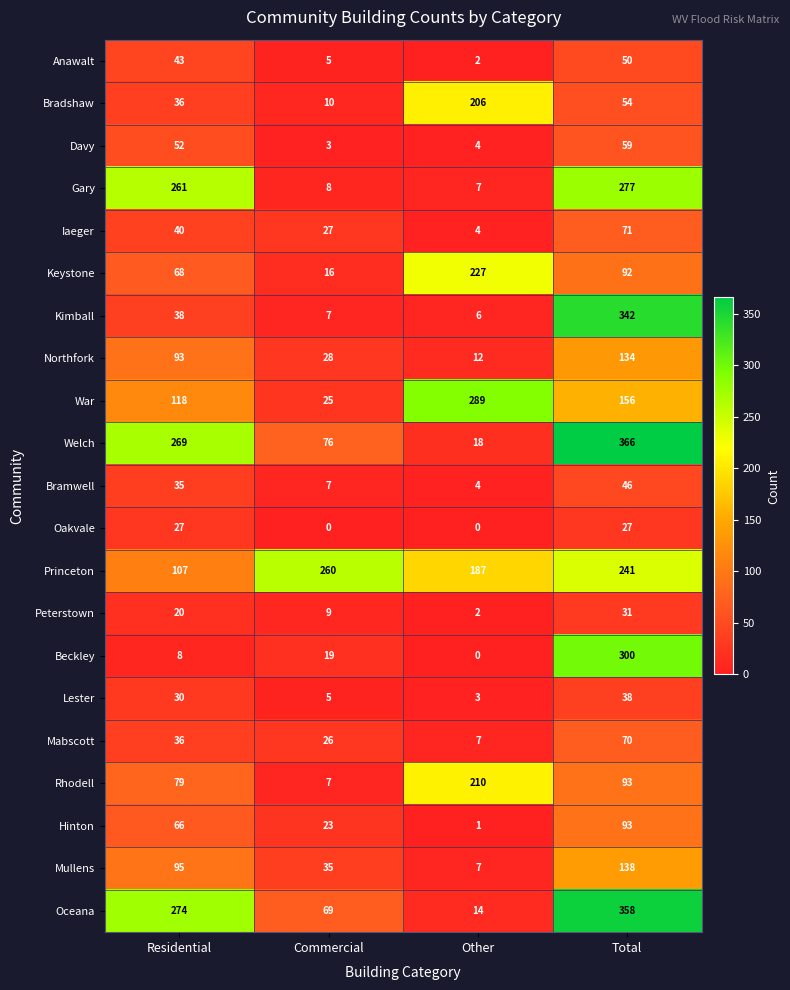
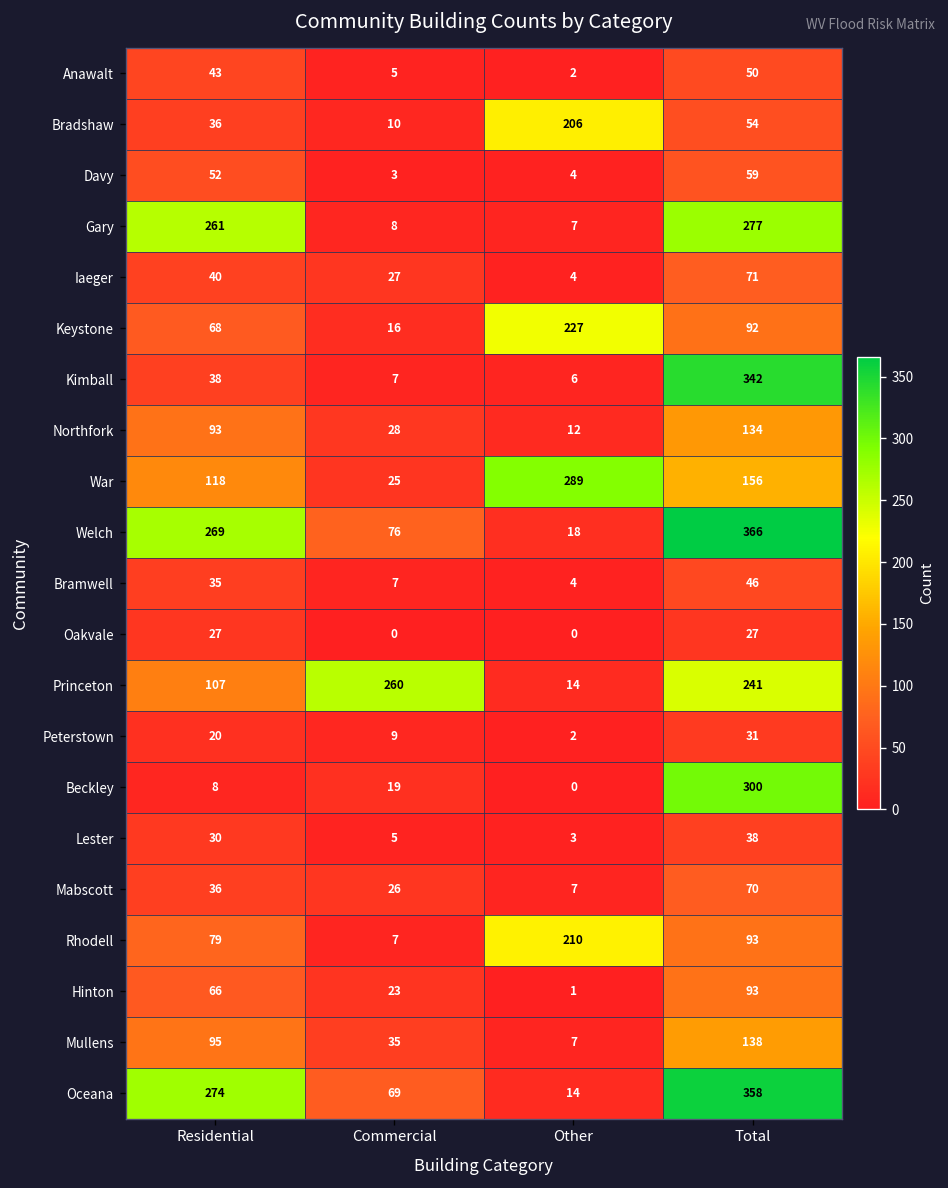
  {
    "Anawalt": {
      "Residential": 43,
      "Commercial": 5,
      "Other": 2,
      "Total": 50
    },
    "Bradshaw": {
      "Residential": 36,
      "Commercial": 10,
      "Other": 206,
      "Total": 54
    },
    "Davy": {
      "Residential": 52,
      "Commercial": 3,
      "Other": 4,
      "Total": 59
    },
    "Gary": {
      "Residential": 261,
      "Commercial": 8,
      "Other": 7,
      "Total": 277
    },
    "Iaeger": {
      "Residential": 40,
      "Commercial": 27,
      "Other": 4,
      "Total": 71
    },
    "Keystone": {
      "Residential": 68,
      "Commercial": 16,
      "Other": 227,
      "Total": 92
    },
    "Kimball": {
      "Residential": 38,
      "Commercial": 7,
      "Other": 6,
      "Total": 342
    },
    "Northfork": {
      "Residential": 93,
      "Commercial": 28,
      "Other": 12,
      "Total": 134
    },
    "War": {
      "Residential": 118,
      "Commercial": 25,
      "Other": 289,
      "Total": 156
    },
    "Welch": {
      "Residential": 269,
      "Commercial": 76,
      "Other": 18,
      "Total": 366
    },
    "Bramwell": {
      "Residential": 35,
      "Commercial": 7,
      "Other": 4,
      "Total": 46
    },
    "Oakvale": {
      "Residential": 27,
      "Commercial": 0,
      "Other": 0,
      "Total": 27
    },
    "Princeton": {
      "Residential": 107,
      "Commercial": 260,
-     "Other": 187,
+     "Other": 14,
      "Total": 241
    },
    "Peterstown": {
      "Residential": 20,
      "Commercial": 9,
      "Other": 2,
      "Total": 31
    },
    "Beckley": {
      "Residential": 8,
      "Commercial": 19,
      "Other": 0,
      "Total": 300
    },
    "Lester": {
      "Residential": 30,
      "Commercial": 5,
      "Other": 3,
      "Total": 38
    },
    "Mabscott": {
      "Residential": 36,
      "Commercial": 26,
      "Other": 7,
      "Total": 70
    },
    "Rhodell": {
      "Residential": 79,
      "Commercial": 7,
      "Other": 210,
      "Total": 93
    },
    "Hinton": {
      "Residential": 66,
      "Commercial": 23,
      "Other": 1,
      "Total": 93
    },
    "Mullens": {
      "Residential": 95,
      "Commercial": 35,
      "Other": 7,
      "Total": 138
    },
    "Oceana": {
      "Residential": 274,
      "Commercial": 69,
      "Other": 14,
      "Total": 358
    }
  }
